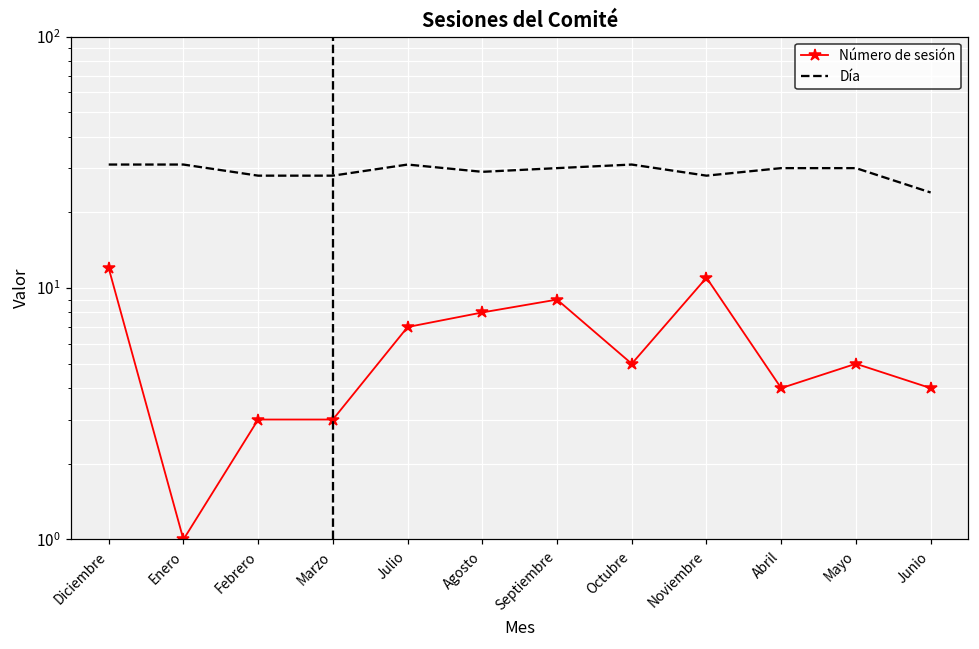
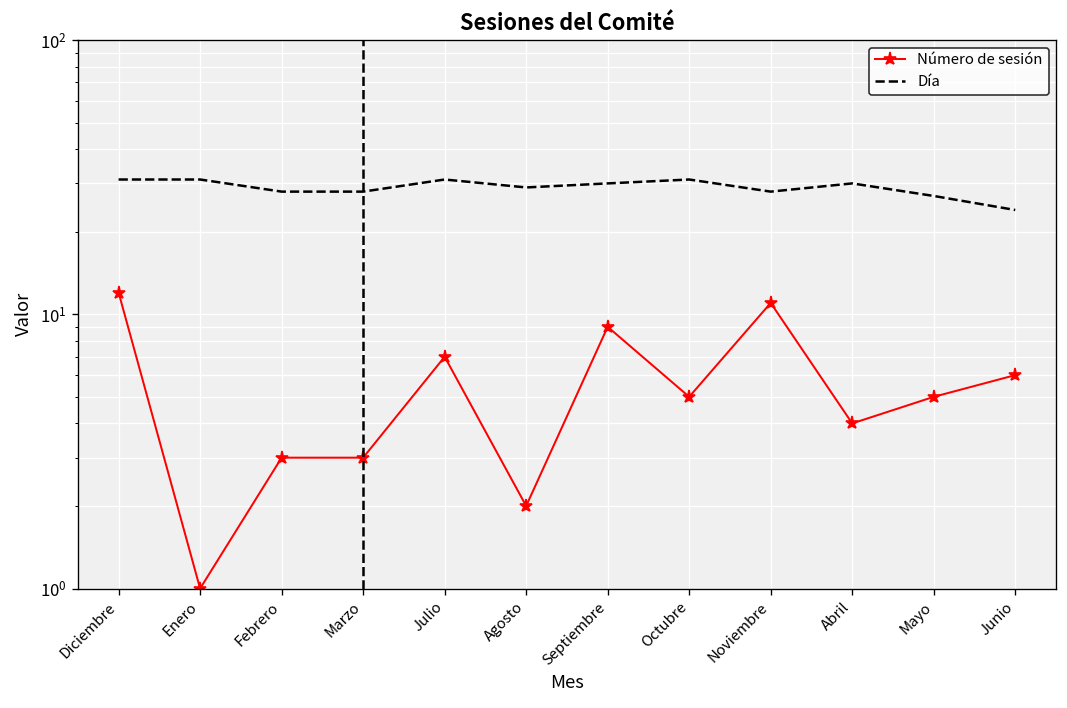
  {
    "Número de sesión": {
      "Diciembre": 12,
      "Enero": 1,
      "Febrero": 3,
      "Marzo": 3,
      "Julio": 7,
-     "Agosto": 8,
+     "Agosto": 2,
      "Septiembre": 9,
      "Octubre": 5,
      "Noviembre": 11,
      "Abril": 4,
      "Mayo": 5,
-     "Junio": 4
+     "Junio": 6
    },
    "Día": {
      "Diciembre": 31,
      "Enero": 31,
      "Febrero": 28,
      "Marzo": 28,
      "Julio": 31,
      "Agosto": 29,
      "Septiembre": 30,
      "Octubre": 31,
      "Noviembre": 28,
      "Abril": 30,
-     "Mayo": 30,
+     "Mayo": 27,
      "Junio": 24
    }
  }
